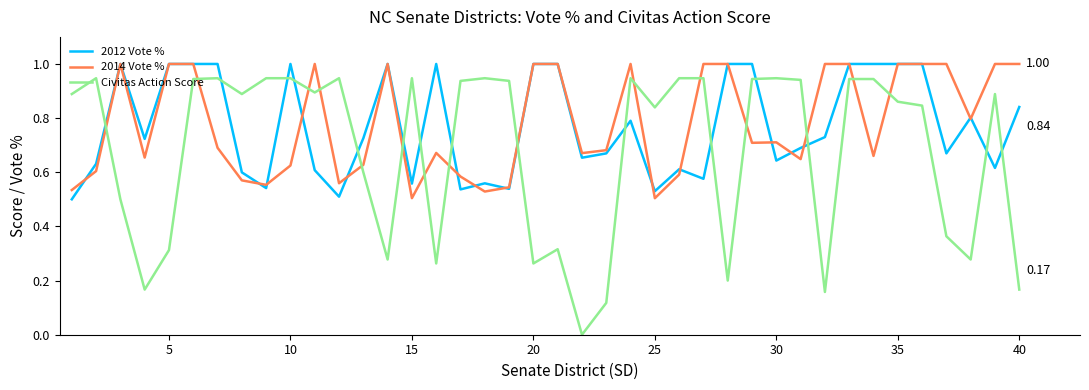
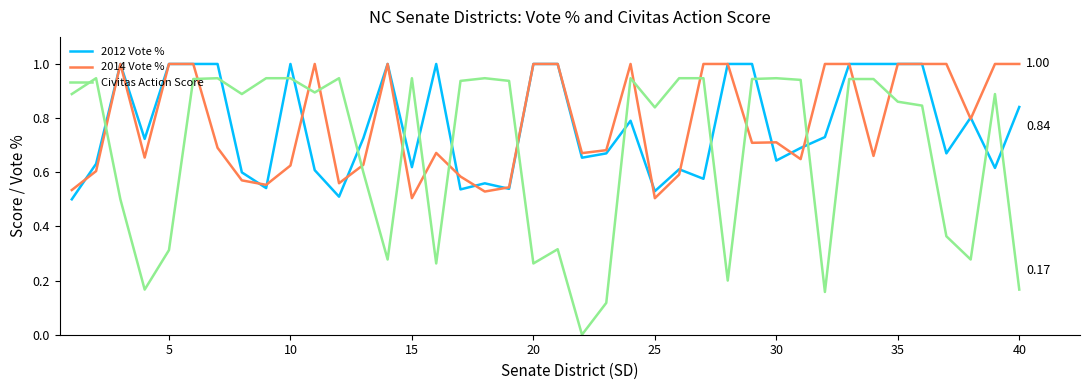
  {
    "2012 Vote %": {
      "10": 1.00,
-     "15": 0.56,
+     "15": 0.62,
      "25": 0.53,
      "30": 0.64
    },
    "2014 Vote %": {
      "40": 1.00
    },
    "Civitas Action Score": {
      "40": 0.17
    }
  }
